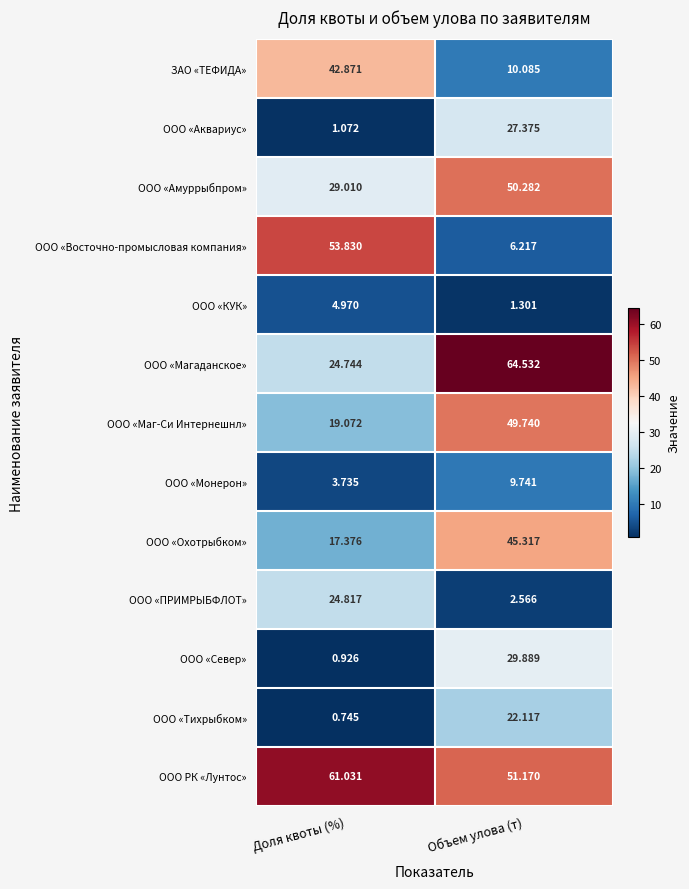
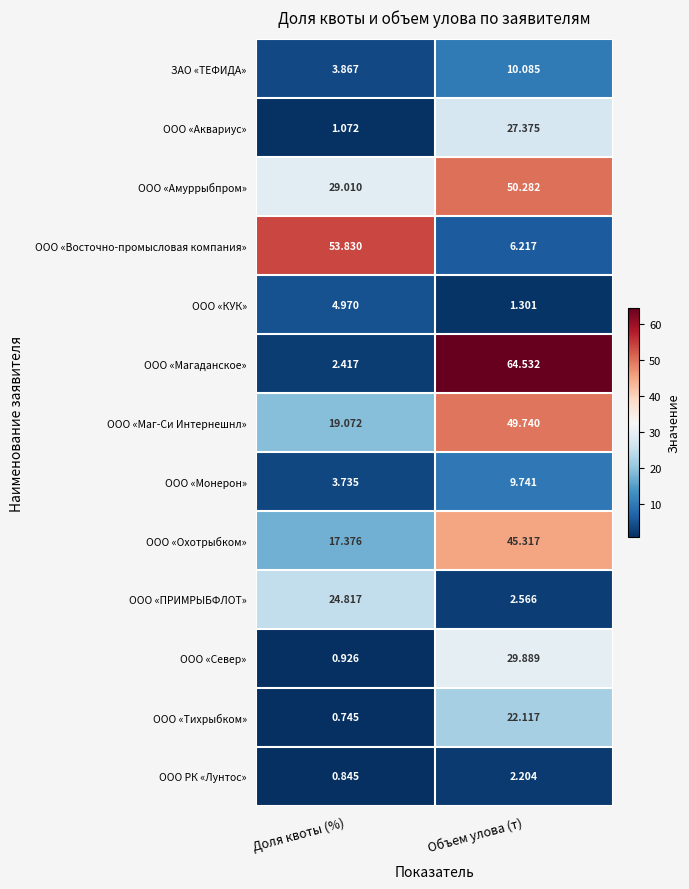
  {
    "ЗАО «ТЕФИДА»": {
-     "Доля квоты (%)": 42.871,
+     "Доля квоты (%)": 3.867,
      "Объем улова (т)": 10.085
    },
    "ООО «Аквариус»": {
      "Доля квоты (%)": 1.072,
      "Объем улова (т)": 27.375
    },
    "ООО «Амуррыбпром»": {
      "Доля квоты (%)": 29.010,
      "Объем улова (т)": 50.282
    },
    "ООО «Восточно-промысловая компания»": {
      "Доля квоты (%)": 53.830,
      "Объем улова (т)": 6.217
    },
    "ООО «КУК»": {
      "Доля квоты (%)": 4.970,
      "Объем улова (т)": 1.301
    },
    "ООО «Магаданское»": {
-     "Доля квоты (%)": 24.744,
+     "Доля квоты (%)": 2.417,
      "Объем улова (т)": 64.532
    },
    "ООО «Маг-Си Интернешнл»": {
      "Доля квоты (%)": 19.072,
      "Объем улова (т)": 49.740
    },
    "ООО «Монерон»": {
      "Доля квоты (%)": 3.735,
      "Объем улова (т)": 9.741
    },
    "ООО «Охотрыбком»": {
      "Доля квоты (%)": 17.376,
      "Объем улова (т)": 45.317
    },
    "ООО «ПРИМРЫБФЛОТ»": {
      "Доля квоты (%)": 24.817,
      "Объем улова (т)": 2.566
    },
    "ООО «Север»": {
      "Доля квоты (%)": 0.926,
      "Объем улова (т)": 29.889
    },
    "ООО «Тихрыбком»": {
      "Доля квоты (%)": 0.745,
      "Объем улова (т)": 22.117
    },
    "ООО РК «Лунтос»": {
-     "Доля квоты (%)": 61.031,
-     "Объем улова (т)": 51.170
+     "Доля квоты (%)": 0.845,
+     "Объем улова (т)": 2.204
    }
  }
